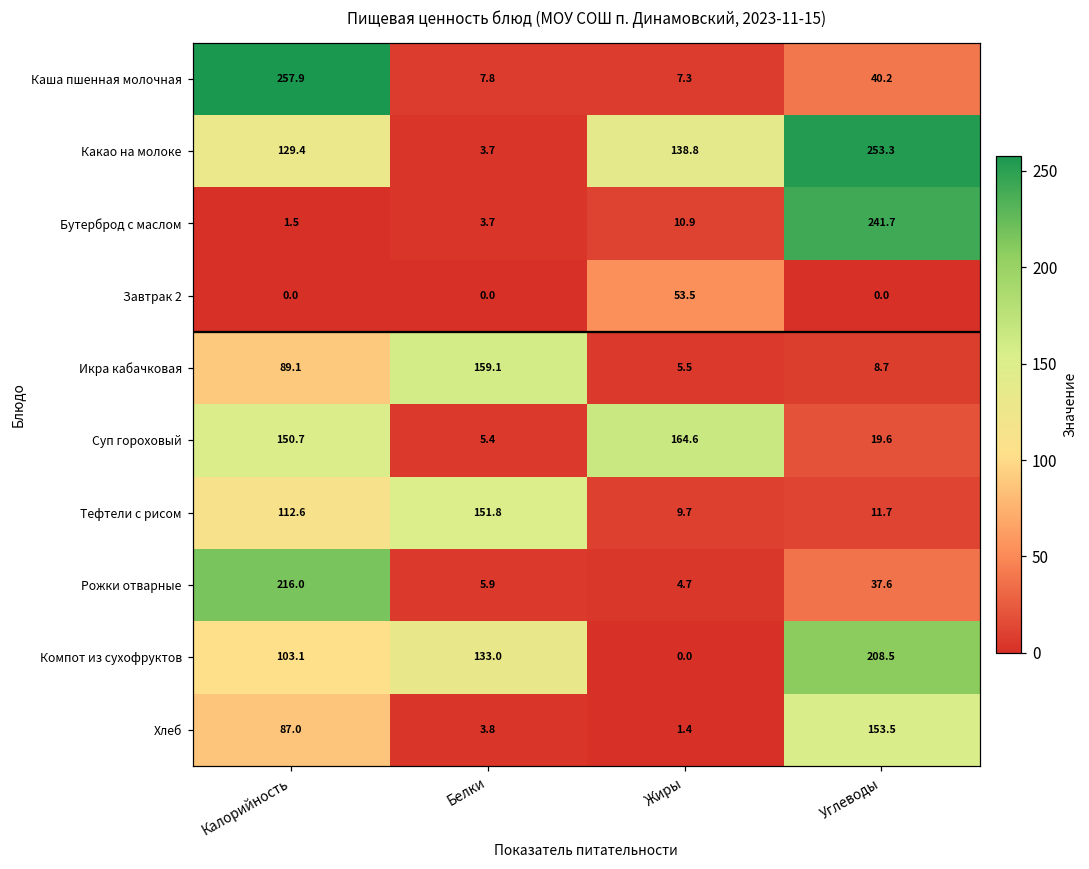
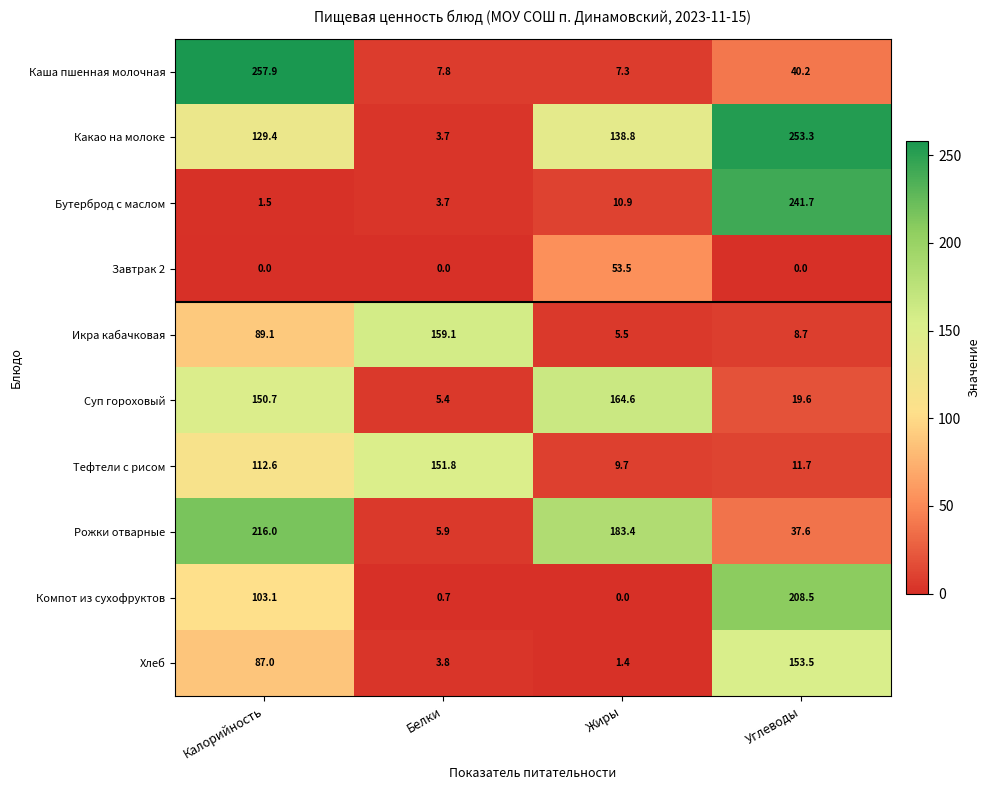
  {
    "Каша пшенная молочная": {
      "Калорийность": 257.9,
      "Белки": 7.8,
      "Жиры": 7.3,
      "Углеводы": 40.2
    },
    "Какао на молоке": {
      "Калорийность": 129.4,
      "Белки": 3.7,
      "Жиры": 138.8,
      "Углеводы": 253.3
    },
    "Бутерброд с маслом": {
      "Калорийность": 1.5,
      "Белки": 3.7,
      "Жиры": 10.9,
      "Углеводы": 241.7
    },
    "Завтрак 2": {
      "Калорийность": 0.0,
      "Белки": 0.0,
      "Жиры": 53.5,
      "Углеводы": 0.0
    },
    "Икра кабачковая": {
      "Калорийность": 89.1,
      "Белки": 159.1,
      "Жиры": 5.5,
      "Углеводы": 8.7
    },
    "Суп гороховый": {
      "Калорийность": 150.7,
      "Белки": 5.4,
      "Жиры": 164.6,
      "Углеводы": 19.6
    },
    "Тефтели с рисом": {
      "Калорийность": 112.6,
      "Белки": 151.8,
      "Жиры": 9.7,
      "Углеводы": 11.7
    },
    "Рожки отварные": {
      "Калорийность": 216.0,
      "Белки": 5.9,
-     "Жиры": 4.7,
+     "Жиры": 183.4,
      "Углеводы": 37.6
    },
    "Компот из сухофруктов": {
      "Калорийность": 103.1,
-     "Белки": 133.0,
+     "Белки": 0.7,
      "Жиры": 0.0,
      "Углеводы": 208.5
    },
    "Хлеб": {
      "Калорийность": 87.0,
      "Белки": 3.8,
      "Жиры": 1.4,
      "Углеводы": 153.5
    }
  }
